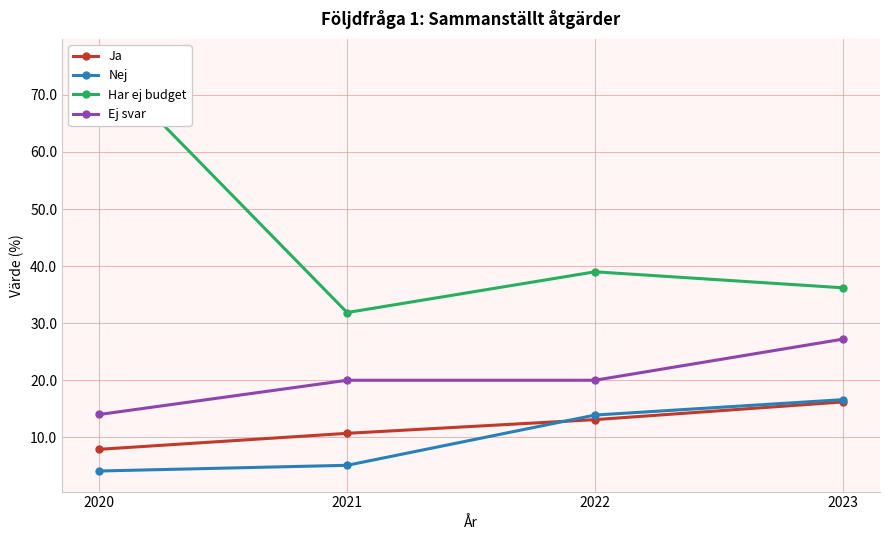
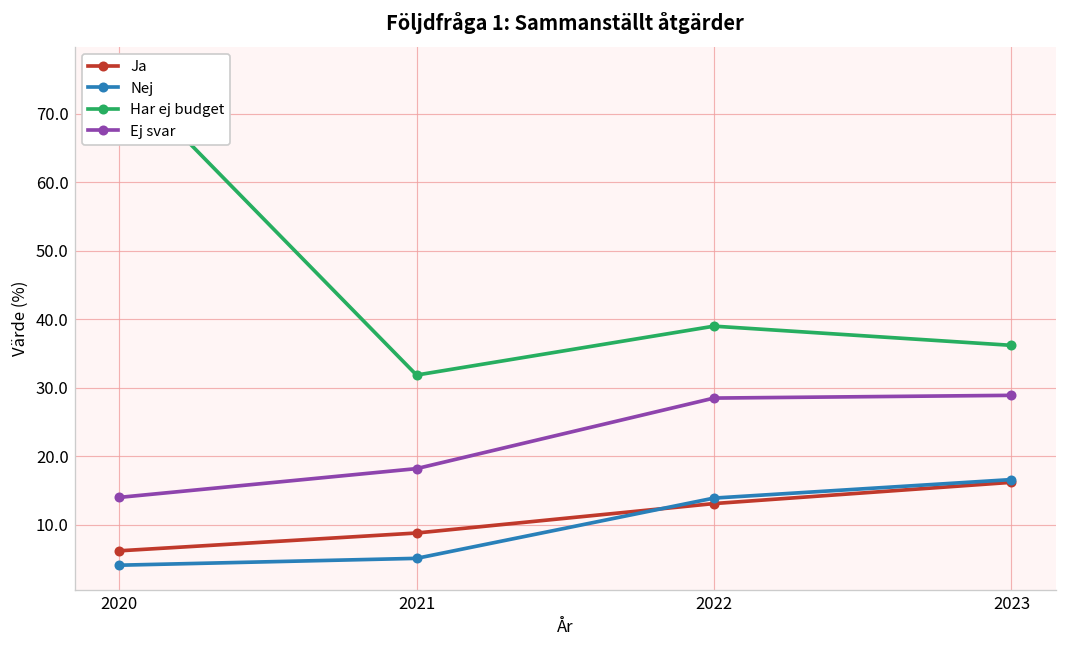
  {
    "Ja": {
-     "2020": 8,
-     "2021": 11,
+     "2020": 6,
+     "2021": 9,
      "2022": 13
    },
    "Nej": {
      "2020": 4,
      "2021": 5,
      "2022": 14
    },
    "Har ej budget": {
      "2021": 32,
      "2022": 39,
      "2023": 36
    },
    "Ej svar": {
      "2020": 14,
-     "2021": 20,
-     "2022": 20,
-     "2023": 27
+     "2021": 18,
+     "2022": 29,
+     "2023": 29
    }
  }
